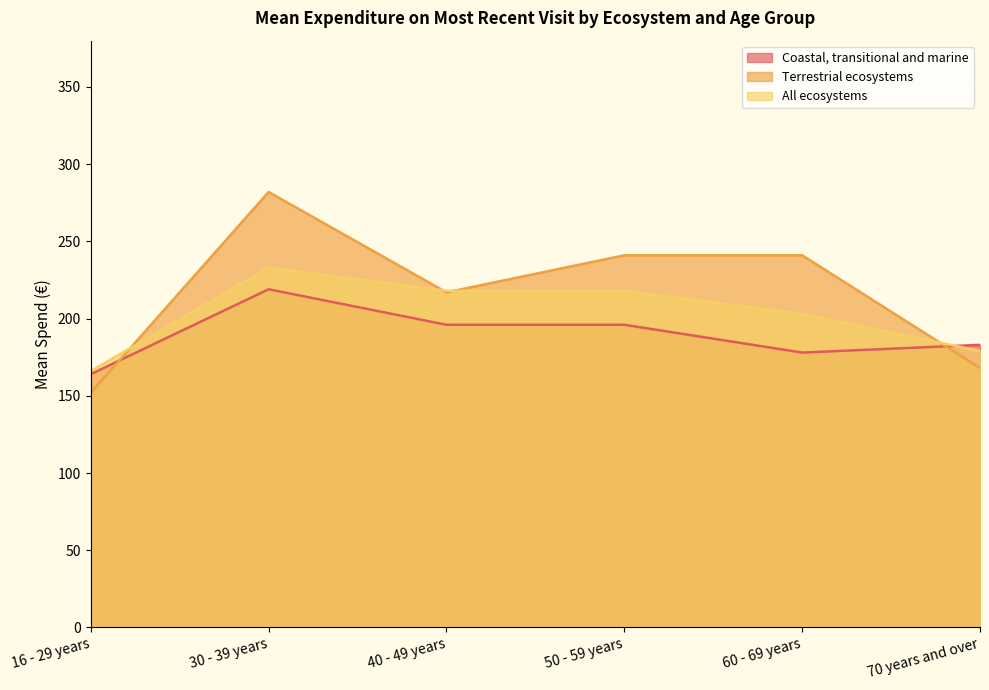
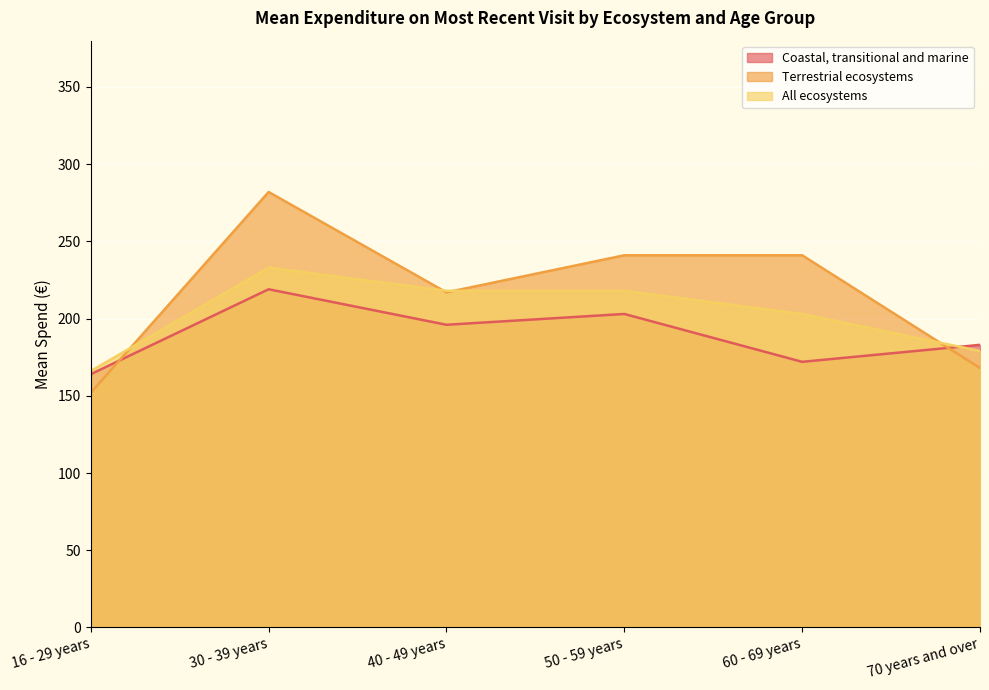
  {
    "Coastal, transitional and marine": {
      "16 - 29 years": 164,
      "30 - 39 years": 219,
      "40 - 49 years": 196,
-     "50 - 59 years": 196,
-     "60 - 69 years": 178,
+     "50 - 59 years": 203,
+     "60 - 69 years": 172,
      "70 years and over": 183
    }
  }
